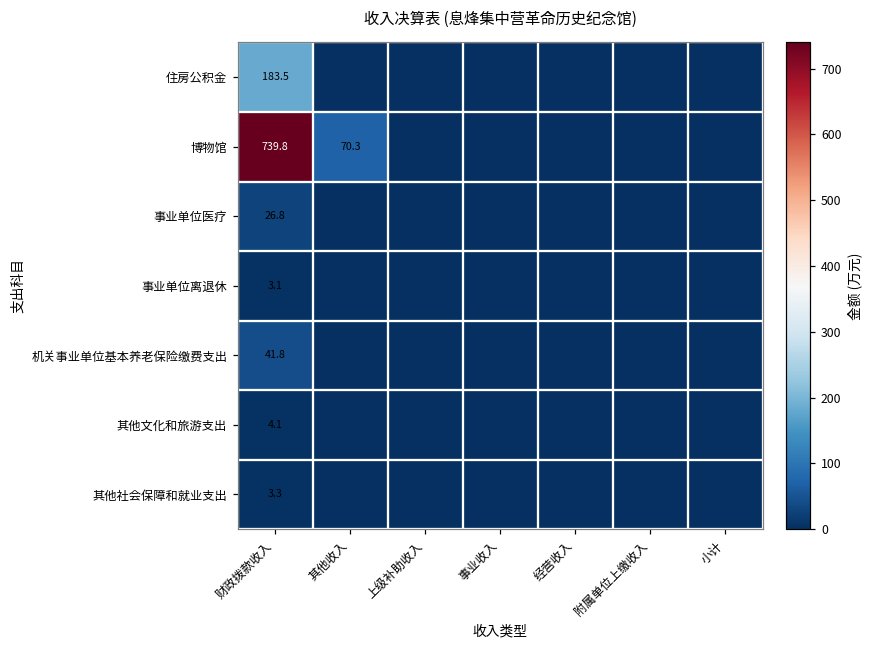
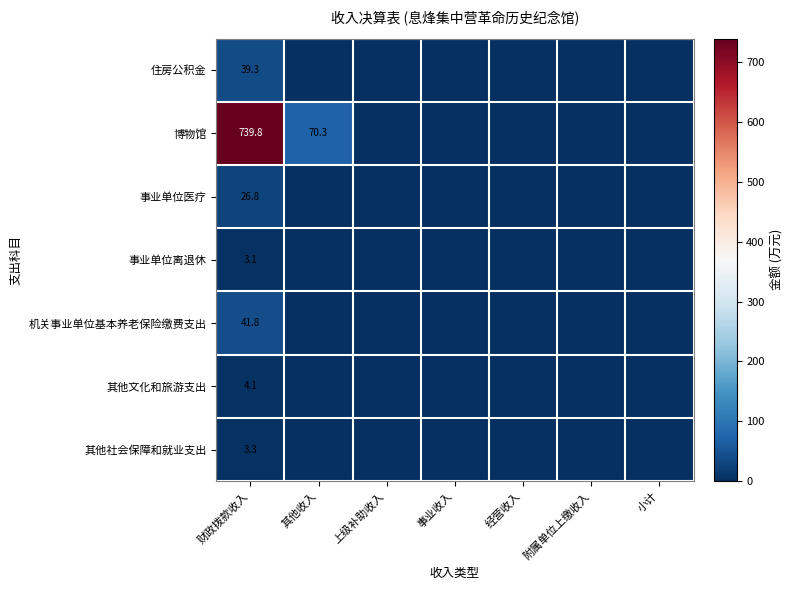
  {
    "住房公积金": {
-     "财政拨款收入": 183.5
+     "财政拨款收入": 39.3
    },
    "博物馆": {
      "财政拨款收入": 739.8,
      "其他收入": 70.3
    },
    "事业单位医疗": {
      "财政拨款收入": 26.8
    },
    "事业单位离退休": {
      "财政拨款收入": 3.1
    },
    "机关事业单位基本养老保险缴费支出": {
      "财政拨款收入": 41.8
    },
    "其他文化和旅游支出": {
      "财政拨款收入": 4.1
    },
    "其他社会保障和就业支出": {
      "财政拨款收入": 3.3
    }
  }
